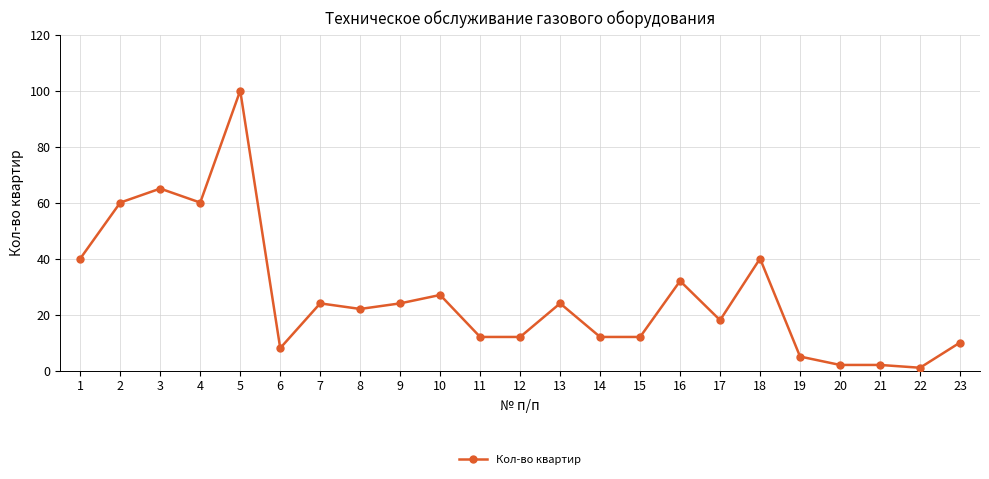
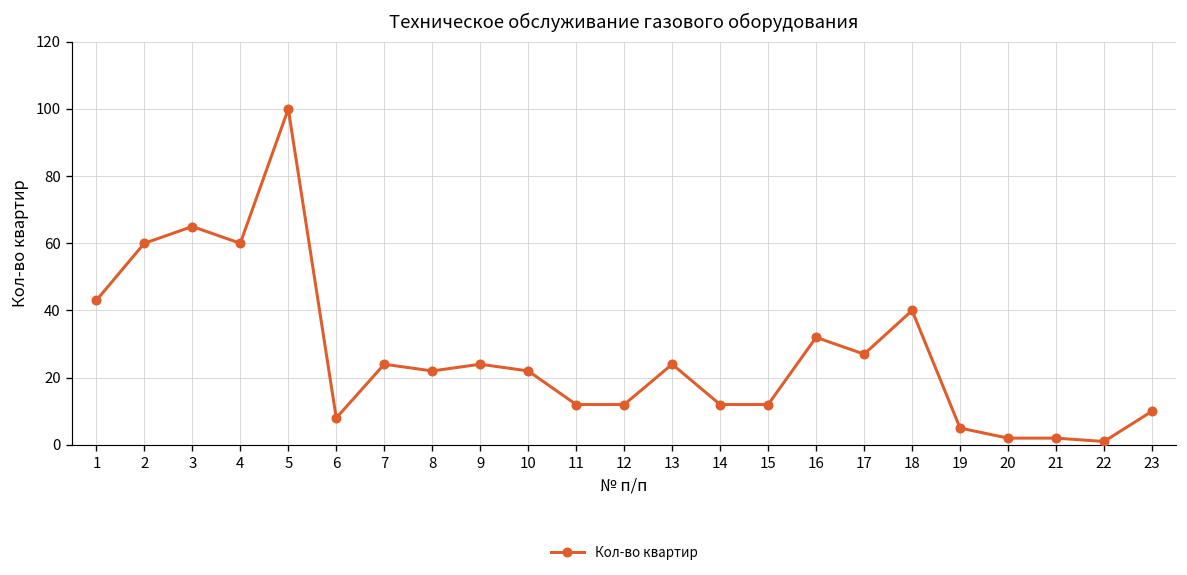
  {
-   "1": 40,
+   "1": 43,
    "2": 60,
    "3": 65,
    "4": 60,
    "5": 100,
    "6": 8,
    "7": 24,
    "8": 22,
    "9": 24,
-   "10": 27,
+   "10": 22,
    "11": 12,
    "12": 12,
    "13": 24,
    "14": 12,
    "15": 12,
    "16": 32,
-   "17": 18,
+   "17": 27,
    "18": 40,
    "19": 5,
    "20": 2,
    "21": 2,
    "22": 1,
    "23": 10
  }
